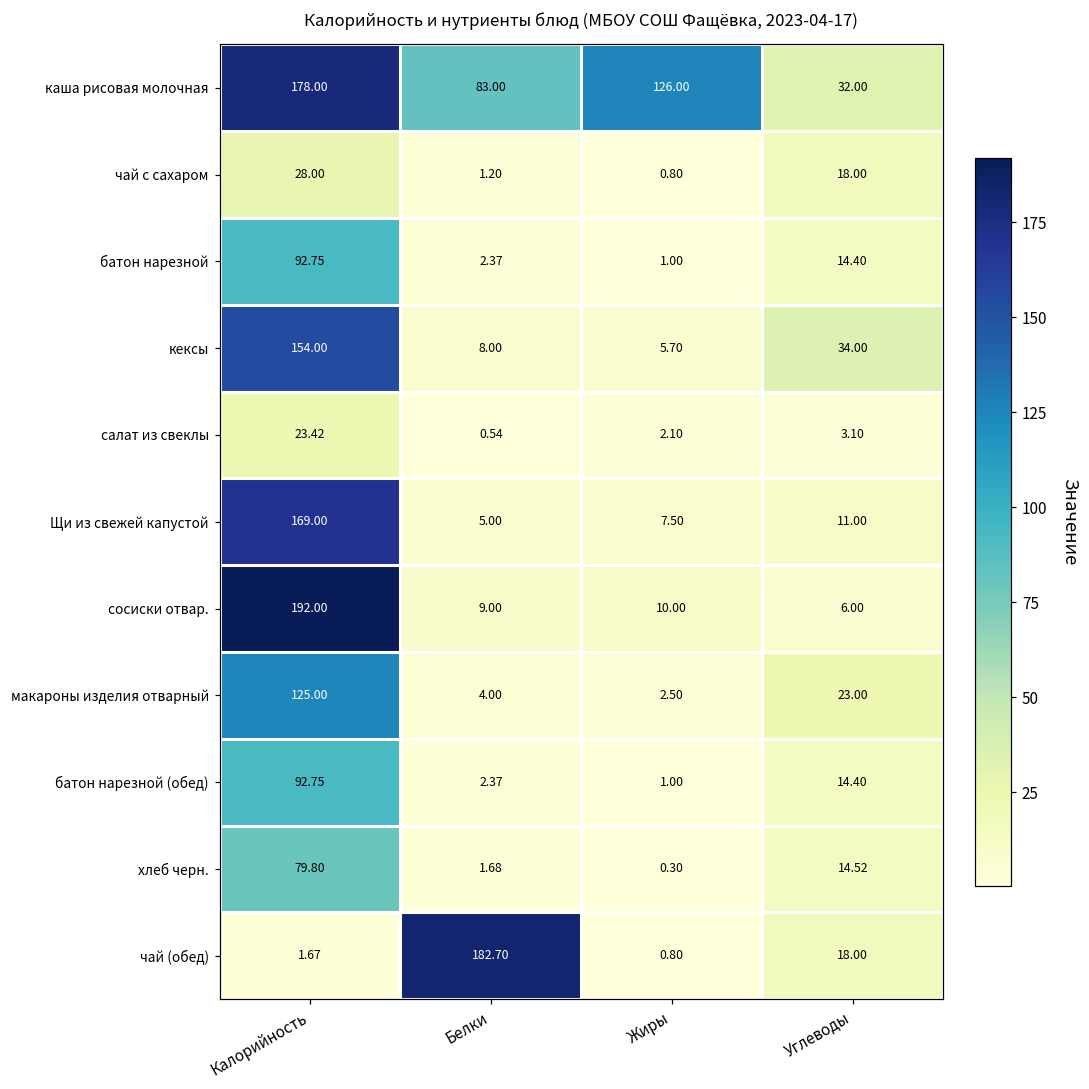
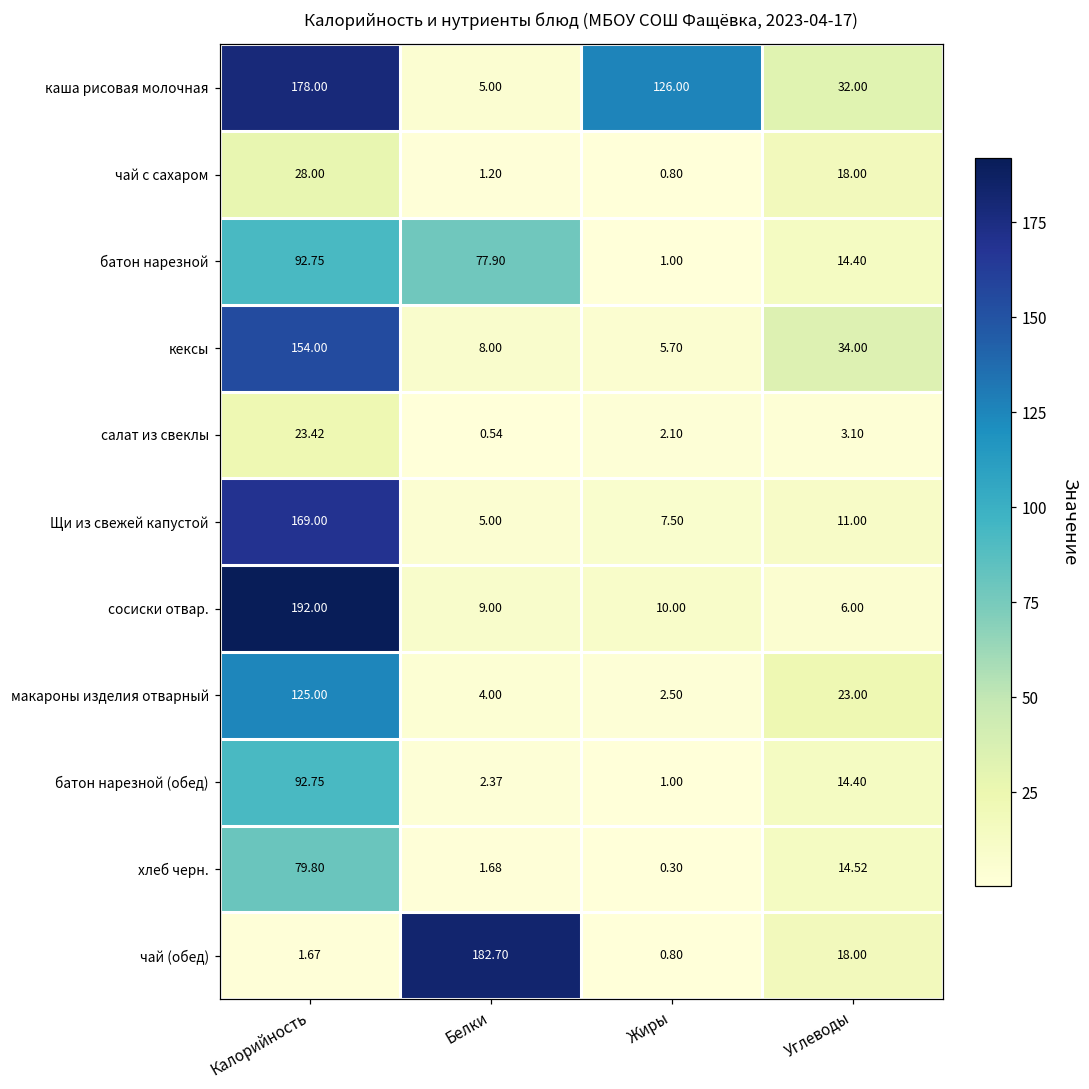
  {
    "каша рисовая молочная": {
      "Калорийность": 178.00,
-     "Белки": 83.00,
+     "Белки": 5.00,
      "Жиры": 126.00,
      "Углеводы": 32.00
    },
    "чай с сахаром": {
      "Калорийность": 28.00,
      "Белки": 1.20,
      "Жиры": 0.80,
      "Углеводы": 18.00
    },
    "батон нарезной": {
      "Калорийность": 92.75,
-     "Белки": 2.37,
+     "Белки": 77.90,
      "Жиры": 1.00,
      "Углеводы": 14.40
    },
    "кексы": {
      "Калорийность": 154.00,
      "Белки": 8.00,
      "Жиры": 5.70,
      "Углеводы": 34.00
    },
    "салат из свеклы": {
      "Калорийность": 23.42,
      "Белки": 0.54,
      "Жиры": 2.10,
      "Углеводы": 3.10
    },
    "Щи из свежей капустой": {
      "Калорийность": 169.00,
      "Белки": 5.00,
      "Жиры": 7.50,
      "Углеводы": 11.00
    },
    "сосиски отвар.": {
      "Калорийность": 192.00,
      "Белки": 9.00,
      "Жиры": 10.00,
      "Углеводы": 6.00
    },
    "макароны изделия отварный": {
      "Калорийность": 125.00,
      "Белки": 4.00,
      "Жиры": 2.50,
      "Углеводы": 23.00
    },
    "батон нарезной (обед)": {
      "Калорийность": 92.75,
      "Белки": 2.37,
      "Жиры": 1.00,
      "Углеводы": 14.40
    },
    "хлеб черн.": {
      "Калорийность": 79.80,
      "Белки": 1.68,
      "Жиры": 0.30,
      "Углеводы": 14.52
    },
    "чай (обед)": {
      "Калорийность": 1.67,
      "Белки": 182.70,
      "Жиры": 0.80,
      "Углеводы": 18.00
    }
  }
